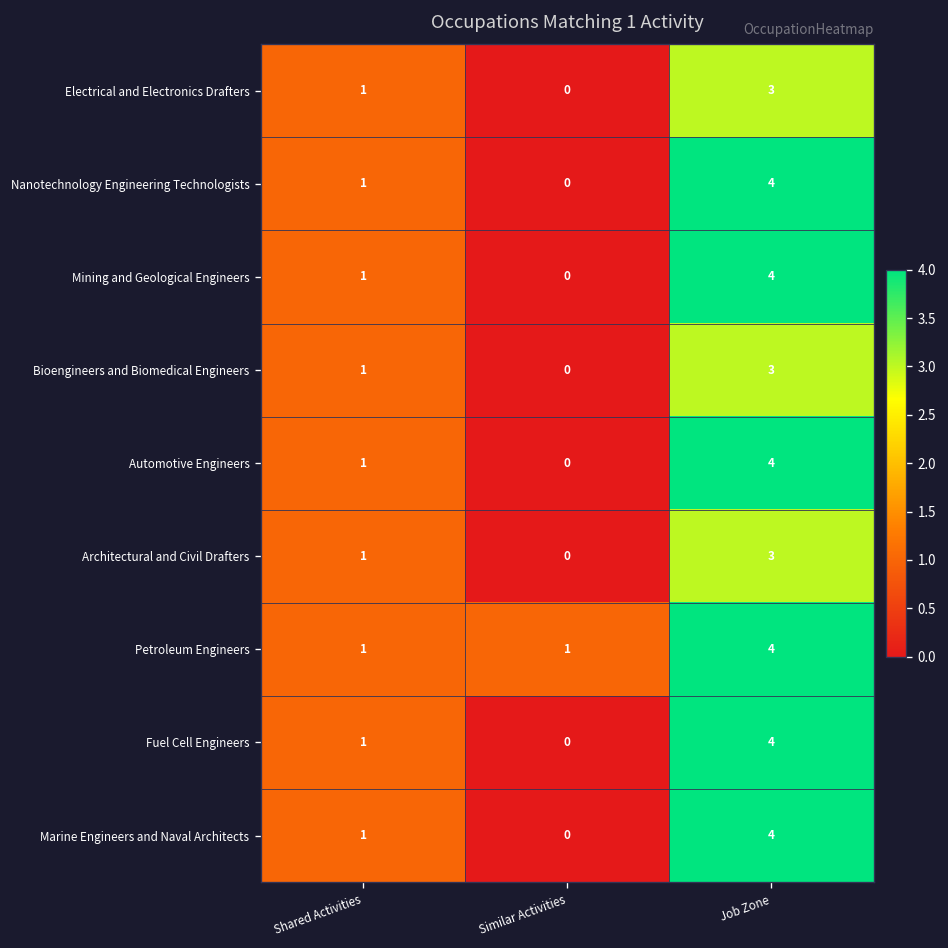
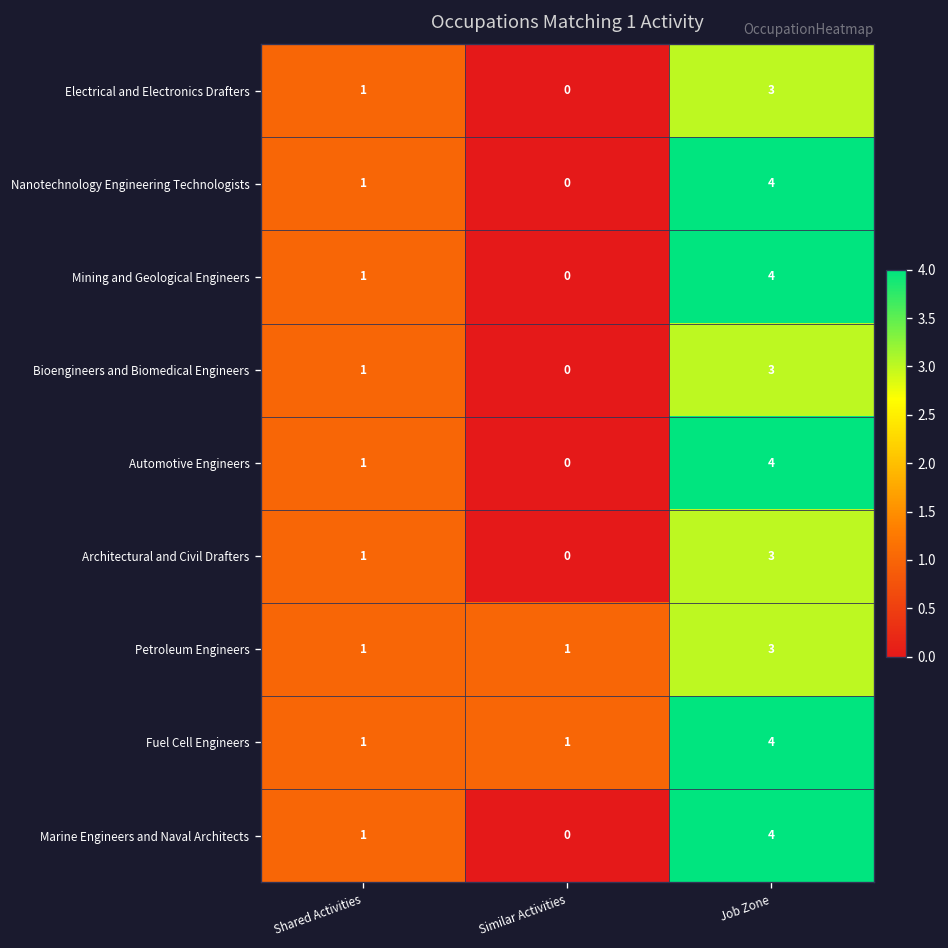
  {
    "Electrical and Electronics Drafters": {
      "Shared Activities": 1,
      "Similar Activities": 0,
      "Job Zone": 3
    },
    "Nanotechnology Engineering Technologists": {
      "Shared Activities": 1,
      "Similar Activities": 0,
      "Job Zone": 4
    },
    "Mining and Geological Engineers": {
      "Shared Activities": 1,
      "Similar Activities": 0,
      "Job Zone": 4
    },
    "Bioengineers and Biomedical Engineers": {
      "Shared Activities": 1,
      "Similar Activities": 0,
      "Job Zone": 3
    },
    "Automotive Engineers": {
      "Shared Activities": 1,
      "Similar Activities": 0,
      "Job Zone": 4
    },
    "Architectural and Civil Drafters": {
      "Shared Activities": 1,
      "Similar Activities": 0,
      "Job Zone": 3
    },
    "Petroleum Engineers": {
      "Shared Activities": 1,
      "Similar Activities": 1,
-     "Job Zone": 4
+     "Job Zone": 3
    },
    "Fuel Cell Engineers": {
      "Shared Activities": 1,
-     "Similar Activities": 0,
+     "Similar Activities": 1,
      "Job Zone": 4
    },
    "Marine Engineers and Naval Architects": {
      "Shared Activities": 1,
      "Similar Activities": 0,
      "Job Zone": 4
    }
  }
